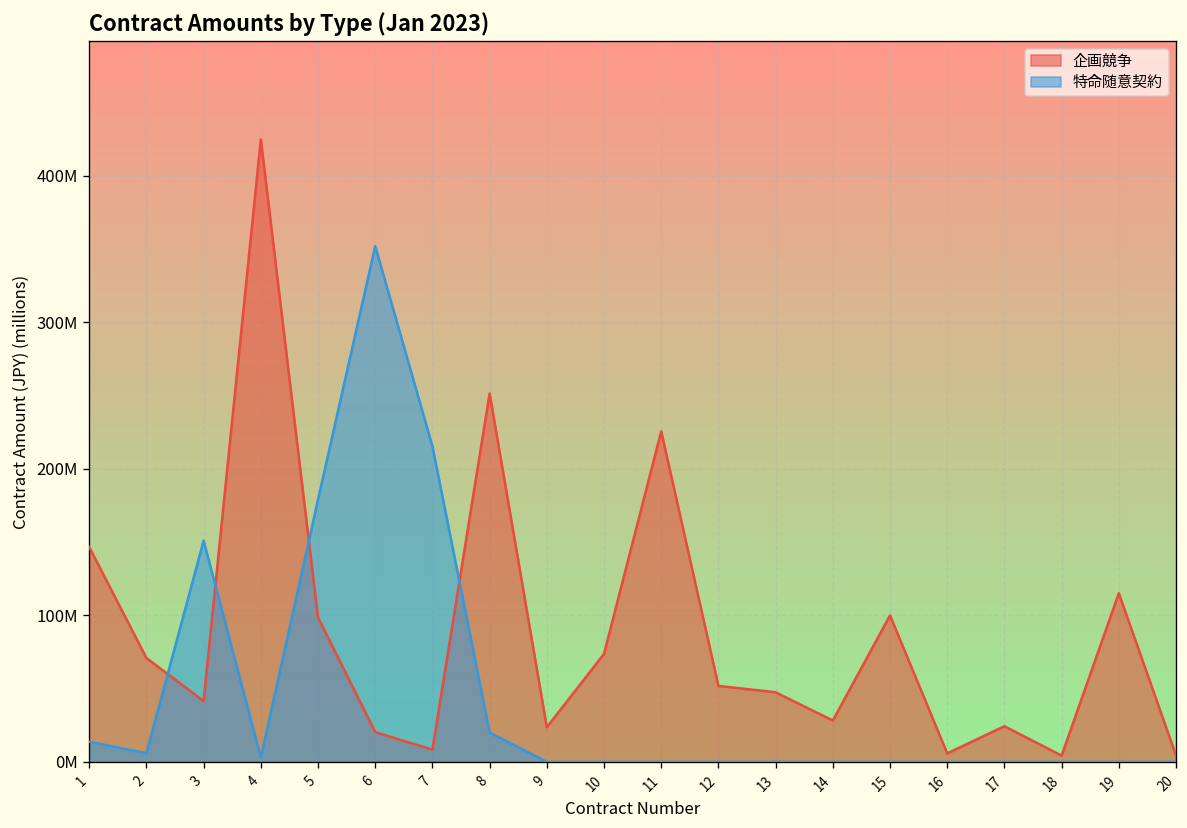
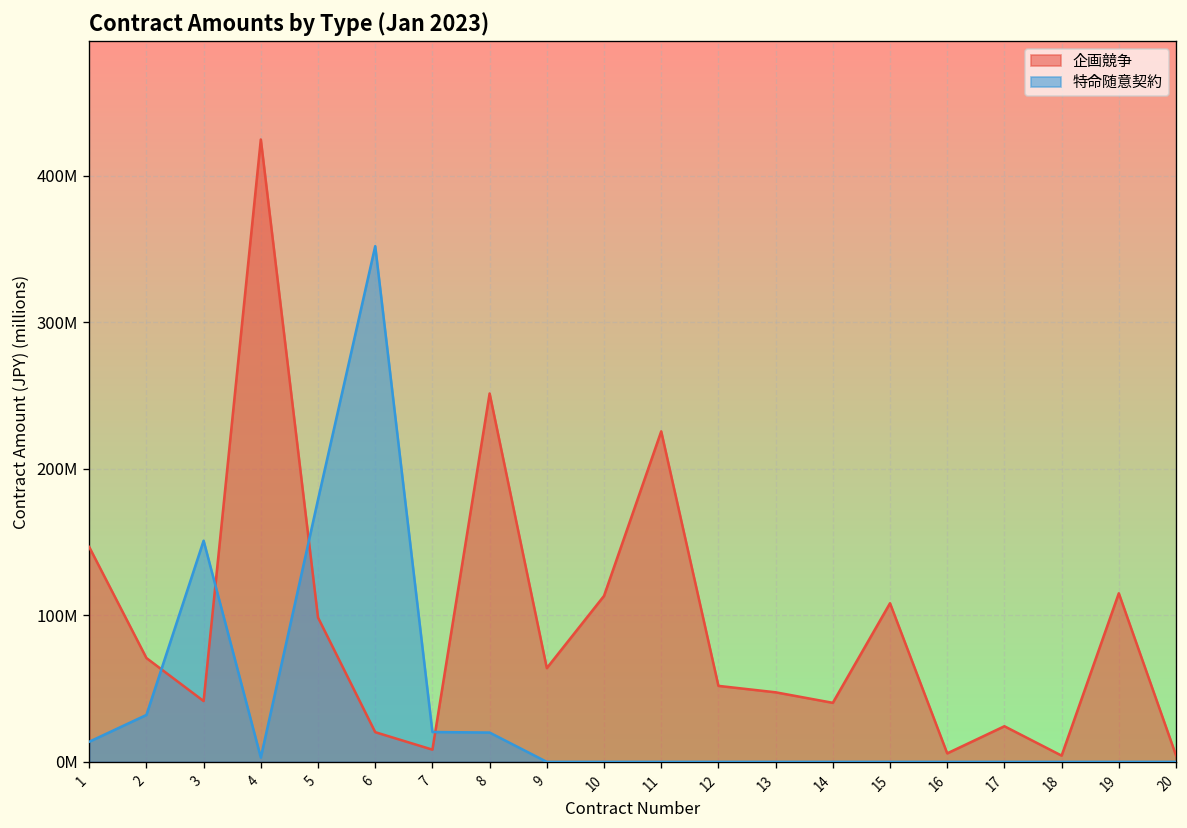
  {
    "企画競争": {
      "1": 147000000,
      "2": 71000000,
      "3": 42000000,
      "4": 425000000,
      "5": 99000000,
      "6": 20000000,
      "7": 8000000,
      "8": 251000000,
-     "9": 24000000,
-     "10": 74000000,
+     "9": 64000000,
+     "10": 113000000,
      "11": 226000000,
      "12": 52000000,
      "13": 47000000,
-     "14": 28000000,
-     "15": 100000000,
+     "14": 40000000,
+     "15": 108000000,
      "16": 6000000,
      "17": 24000000,
      "18": 4000000,
      "19": 115000000,
      "20": 4000000
    },
    "特命随意契約": {
      "1": 14000000,
-     "2": 6000000,
+     "2": 32000000,
      "3": 151000000,
      "4": 3000000,
      "5": 179000000,
      "6": 352000000,
-     "7": 215000000,
+     "7": 20000000,
      "8": 20000000,
      "9": 0,
      "10": 0,
      "11": 0,
      "12": 0,
      "13": 0,
      "14": 0,
      "15": 0,
      "16": 0,
      "17": 0,
      "18": 0,
      "19": 0,
      "20": 0
    }
  }
